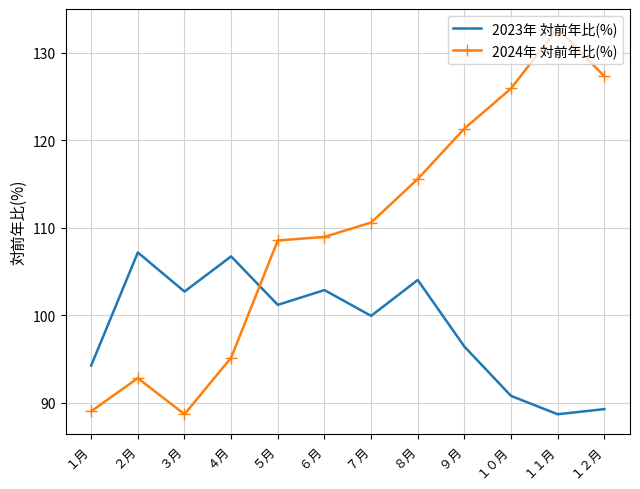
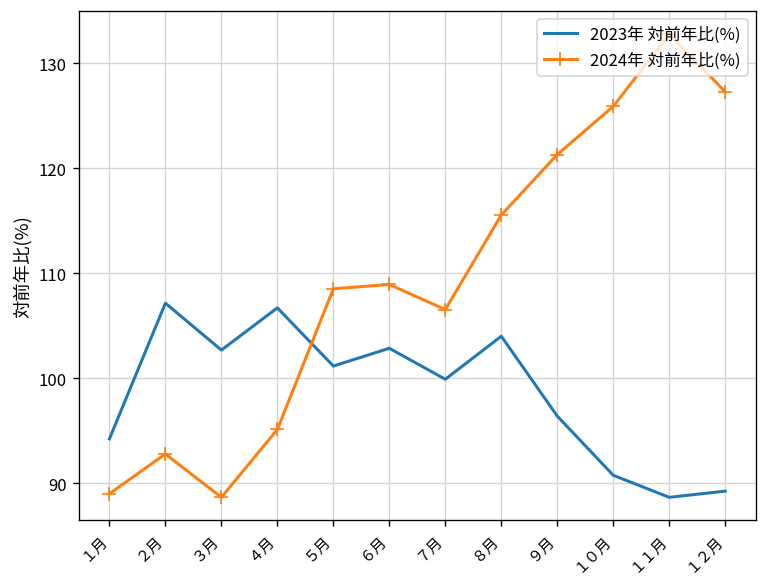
  {
    "2023年 対前年比(%)": {
      "１月": 94,
      "２月": 107,
      "３月": 103,
      "４月": 107,
      "５月": 101,
      "６月": 103,
      "７月": 100,
      "８月": 104,
      "９月": 96,
      "１０月": 91,
      "１１月": 89,
      "１２月": 89
    },
    "2024年 対前年比(%)": {
      "１月": 89,
      "２月": 93,
      "３月": 89,
      "４月": 95,
      "５月": 109,
      "６月": 109,
-     "７月": 111,
+     "７月": 107,
      "８月": 116,
      "９月": 121,
      "１０月": 126,
      "１２月": 127
    }
  }
